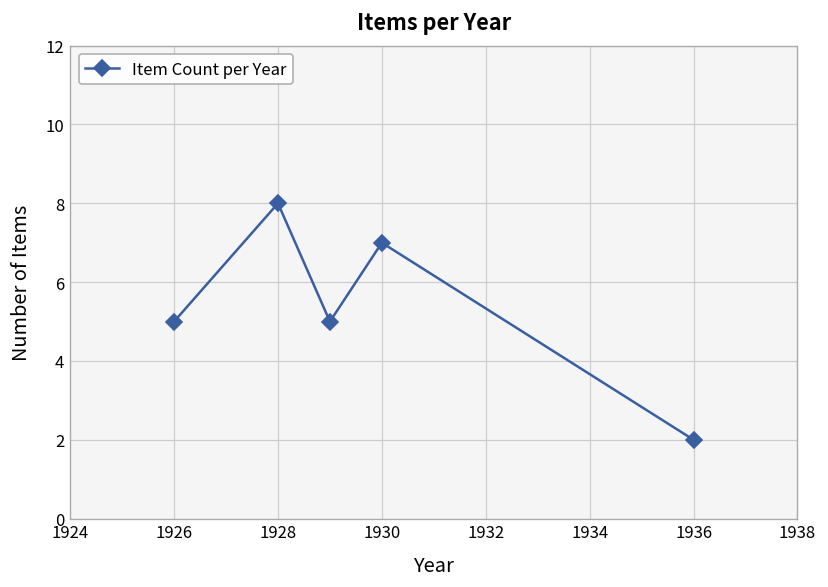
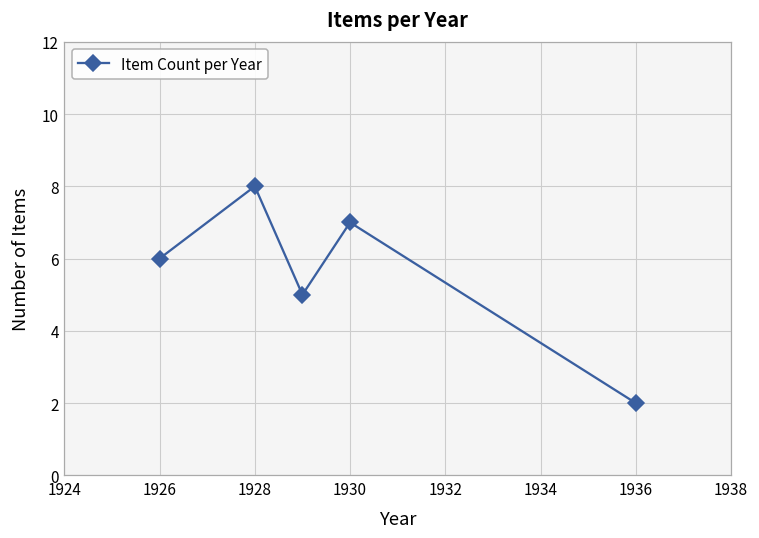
  {
-   "1926": 5,
+   "1926": 6,
    "1928": 8,
    "1930": 7,
    "1936": 2
  }
